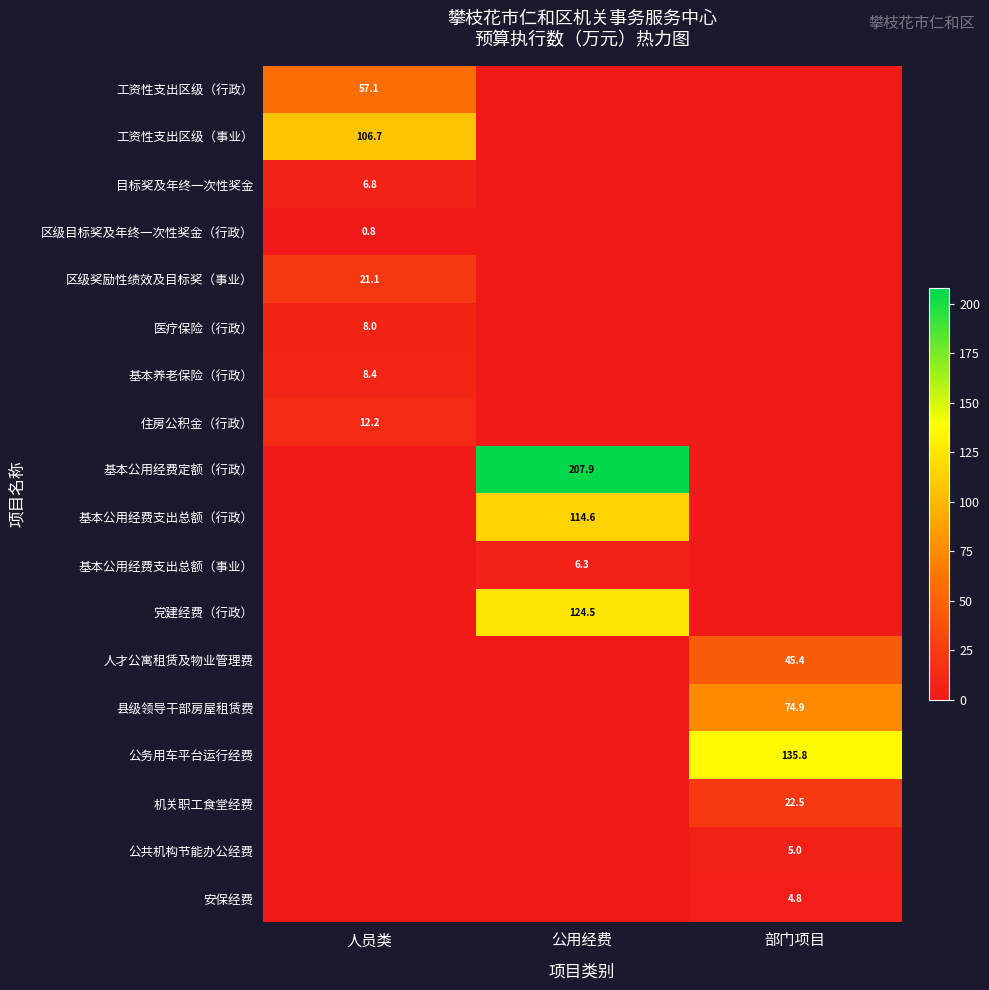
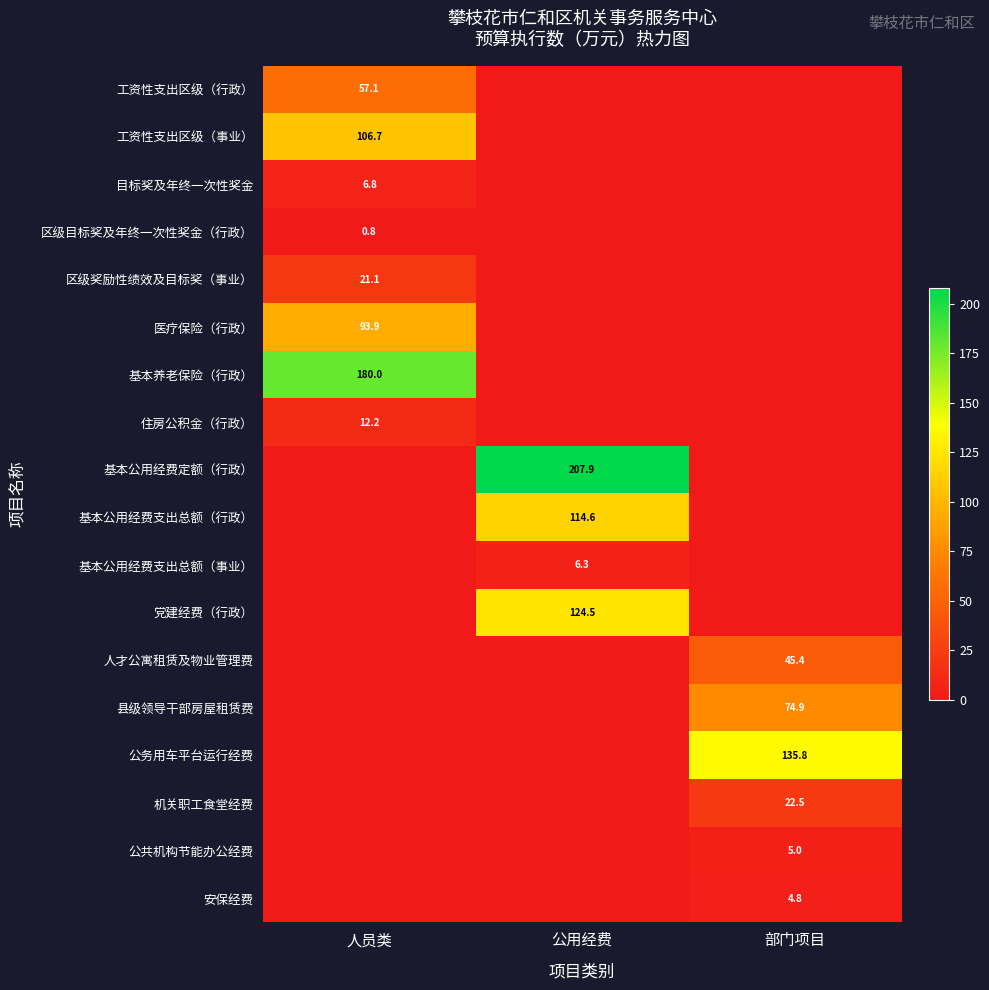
  {
    "工资性支出区级（行政）": {
      "人员类": 57.1
    },
    "工资性支出区级（事业）": {
      "人员类": 106.7
    },
    "目标奖及年终一次性奖金": {
      "人员类": 6.8
    },
    "区级目标奖及年终一次性奖金（行政）": {
      "人员类": 0.8
    },
    "区级奖励性绩效及目标奖（事业）": {
      "人员类": 21.1
    },
    "医疗保险（行政）": {
-     "人员类": 8.0
+     "人员类": 93.9
    },
    "基本养老保险（行政）": {
-     "人员类": 8.4
+     "人员类": 180.0
    },
    "住房公积金（行政）": {
      "人员类": 12.2
    },
    "基本公用经费定额（行政）": {
      "公用经费": 207.9
    },
    "基本公用经费支出总额（行政）": {
      "公用经费": 114.6
    },
    "基本公用经费支出总额（事业）": {
      "公用经费": 6.3
    },
    "党建经费（行政）": {
      "公用经费": 124.5
    },
    "人才公寓租赁及物业管理费": {
      "部门项目": 45.4
    },
    "县级领导干部房屋租赁费": {
      "部门项目": 74.9
    },
    "公务用车平台运行经费": {
      "部门项目": 135.8
    },
    "机关职工食堂经费": {
      "部门项目": 22.5
    },
    "公共机构节能办公经费": {
      "部门项目": 5.0
    },
    "安保经费": {
      "部门项目": 4.8
    }
  }
